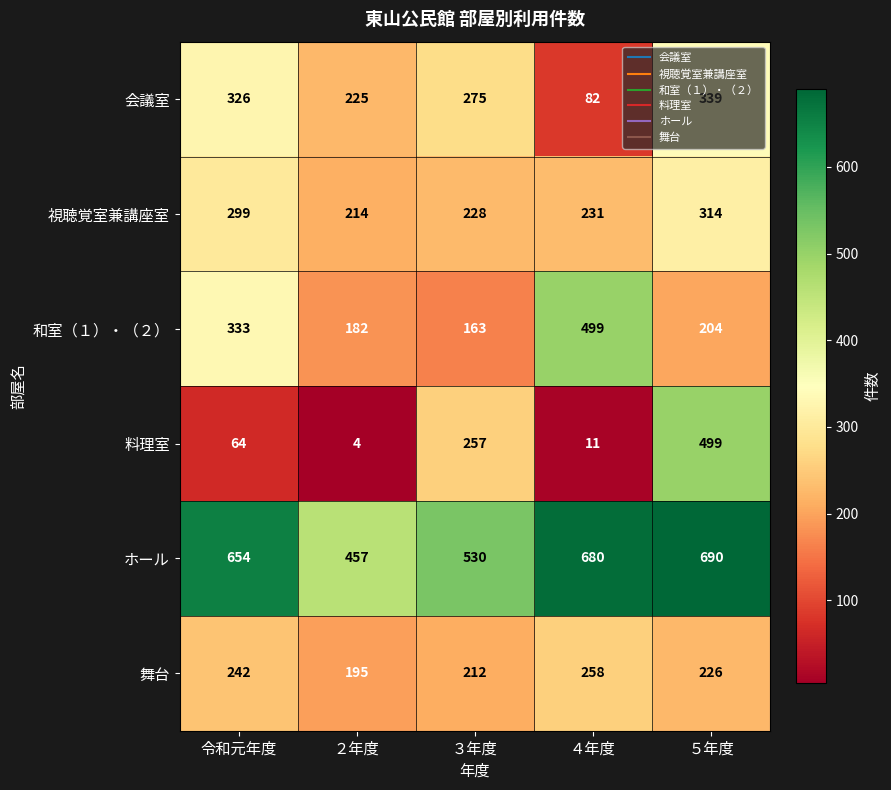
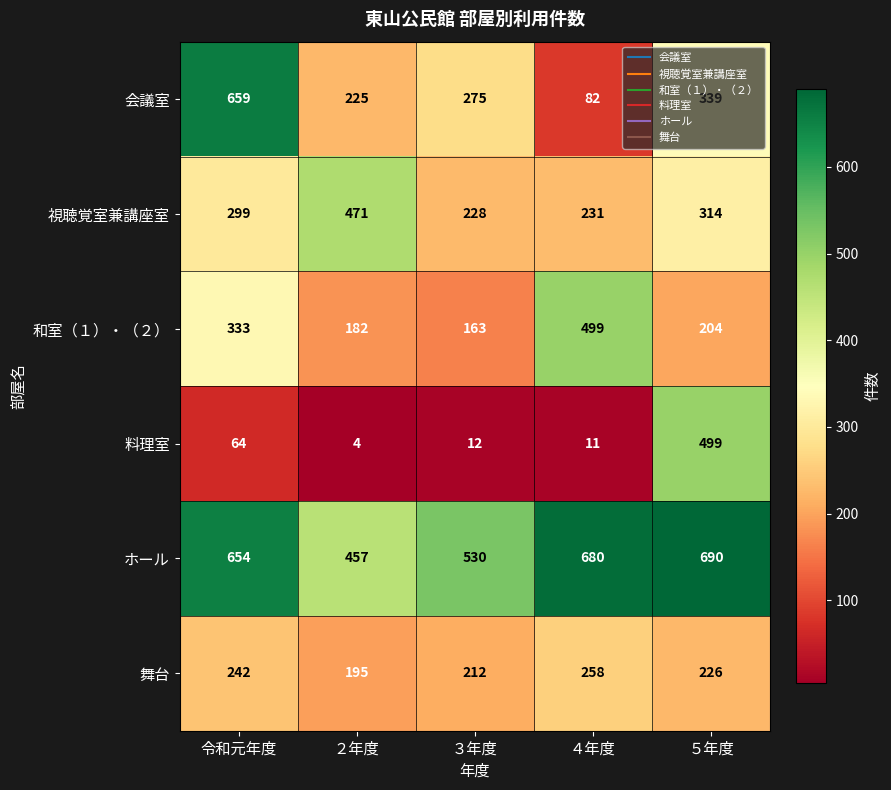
  {
    "会議室": {
-     "令和元年度": 326,
+     "令和元年度": 659,
      "２年度": 225,
      "３年度": 275,
      "４年度": 82
    },
    "視聴覚室兼講座室": {
      "令和元年度": 299,
-     "２年度": 214,
+     "２年度": 471,
      "３年度": 228,
      "４年度": 231,
      "５年度": 314
    },
    "和室（１）・（２）": {
      "令和元年度": 333,
      "２年度": 182,
      "３年度": 163,
      "４年度": 499,
      "５年度": 204
    },
    "料理室": {
      "令和元年度": 64,
      "２年度": 4,
-     "３年度": 257,
+     "３年度": 12,
      "４年度": 11,
      "５年度": 499
    },
    "ホール": {
      "令和元年度": 654,
      "２年度": 457,
      "３年度": 530,
      "４年度": 680,
      "５年度": 690
    },
    "舞台": {
      "令和元年度": 242,
      "２年度": 195,
      "３年度": 212,
      "４年度": 258,
      "５年度": 226
    }
  }
